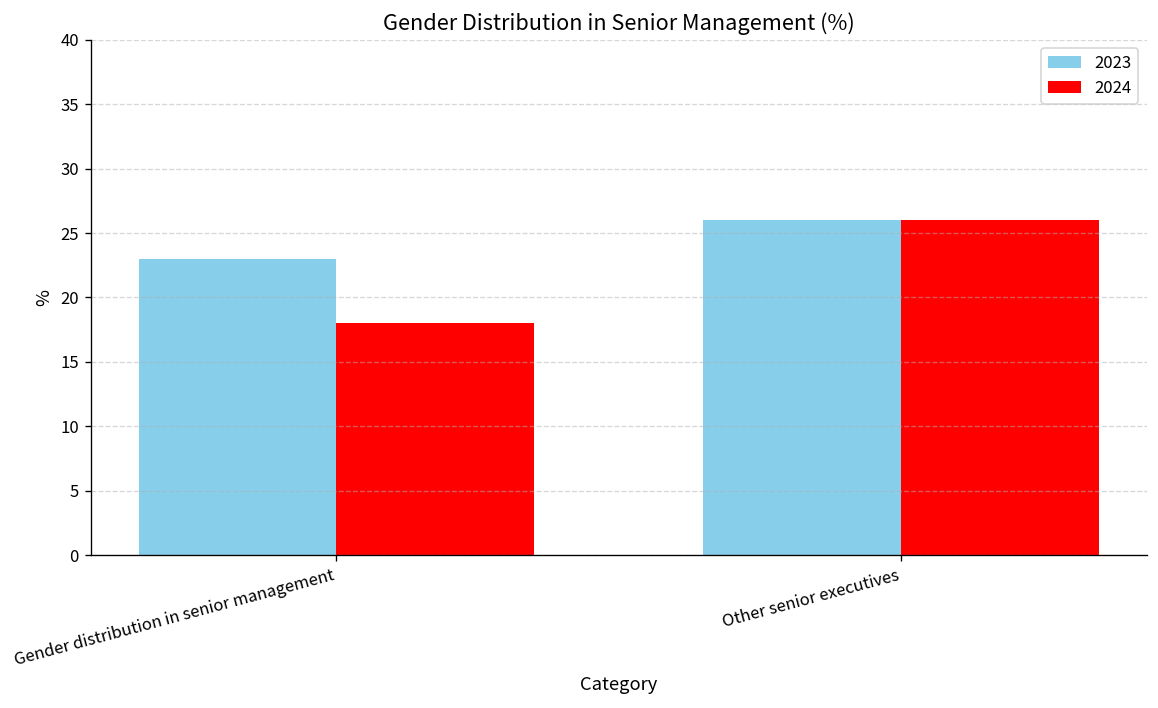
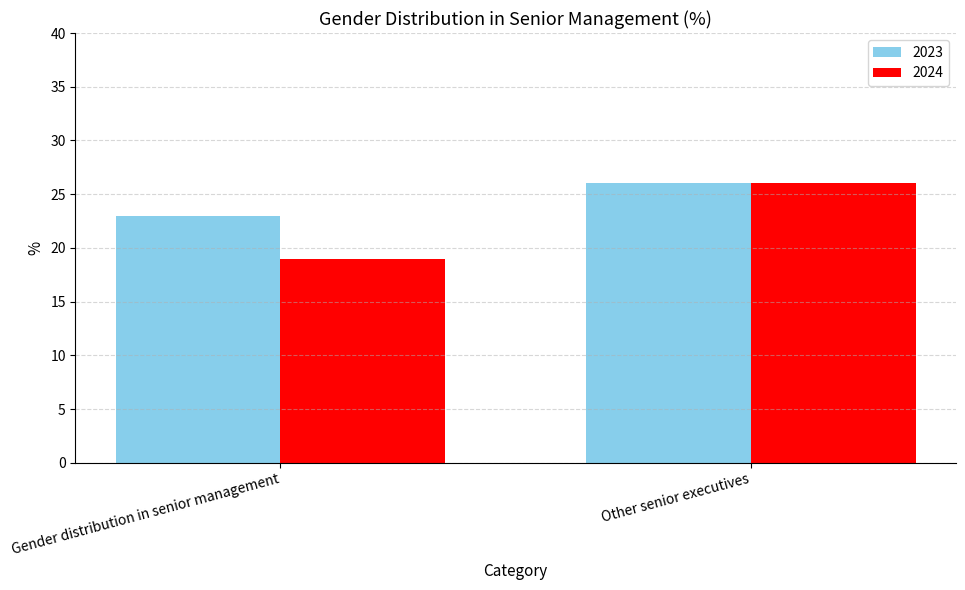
  {
    "2023": {
      "Gender distribution in senior management": 23,
      "Other senior executives": 26
    },
    "2024": {
-     "Gender distribution in senior management": 18,
+     "Gender distribution in senior management": 19,
      "Other senior executives": 26
    }
  }
